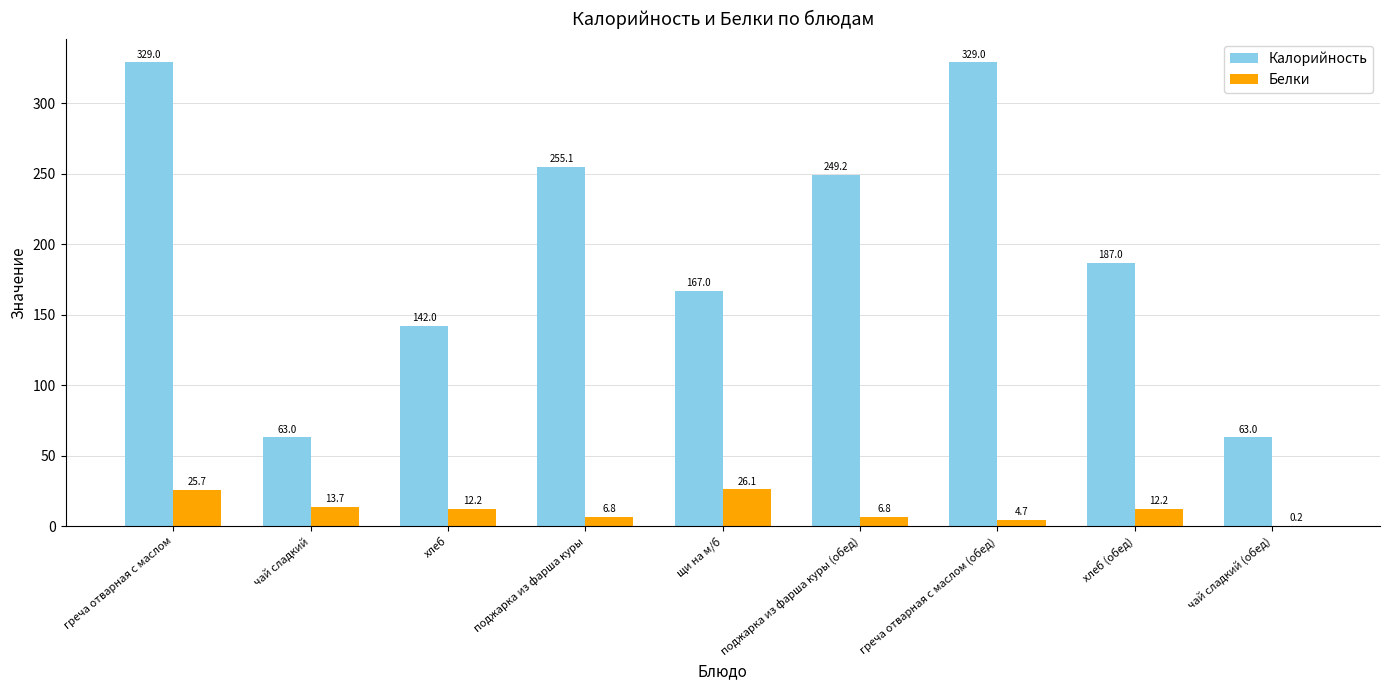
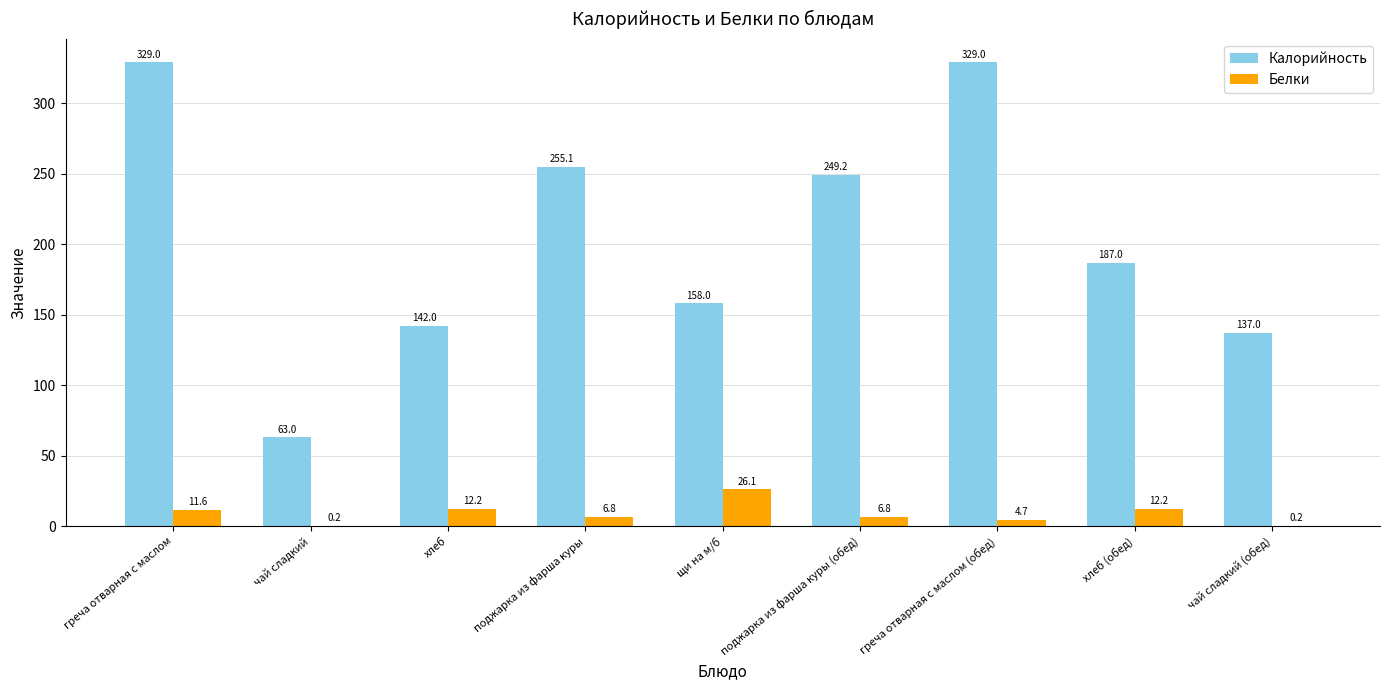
  {
    "Калорийность": {
      "греча отварная с маслом": 329.0,
      "чай сладкий": 63.0,
      "хлеб": 142.0,
      "поджарка из фарша куры": 255.1,
-     "щи на м/б": 167.0,
+     "щи на м/б": 158.0,
      "поджарка из фарша куры (обед)": 249.2,
      "греча отварная с маслом (обед)": 329.0,
      "хлеб (обед)": 187.0,
-     "чай сладкий (обед)": 63.0
+     "чай сладкий (обед)": 137.0
    },
    "Белки": {
-     "греча отварная с маслом": 25.7,
-     "чай сладкий": 13.7,
+     "греча отварная с маслом": 11.6,
+     "чай сладкий": 0.2,
      "хлеб": 12.2,
      "поджарка из фарша куры": 6.8,
      "щи на м/б": 26.1,
      "поджарка из фарша куры (обед)": 6.8,
      "греча отварная с маслом (обед)": 4.7,
      "хлеб (обед)": 12.2,
      "чай сладкий (обед)": 0.2
    }
  }
